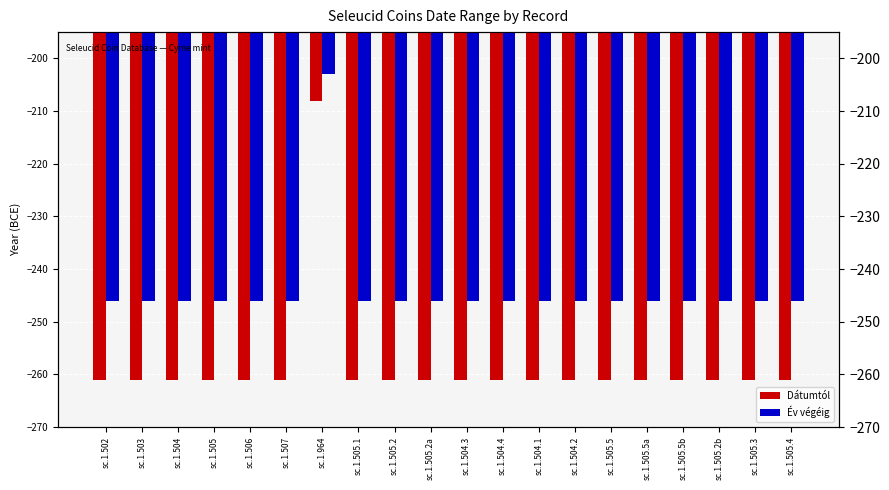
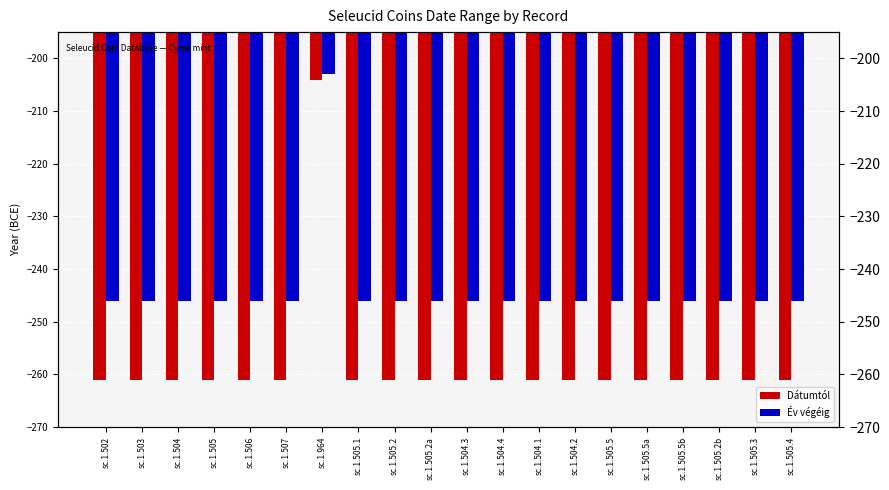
  {
    "Dátumtól": {
      "sc.1.502": -261,
      "sc.1.503": -261,
      "sc.1.504": -261,
      "sc.1.505": -261,
      "sc.1.506": -261,
      "sc.1.507": -261,
-     "sc.1.964": -208,
+     "sc.1.964": -204,
      "sc.1.505.1": -261,
      "sc.1.505.2": -261,
      "sc.1.505.2a": -261,
      "sc.1.504.3": -261,
      "sc.1.504.4": -261,
      "sc.1.504.1": -261,
      "sc.1.504.2": -261,
      "sc.1.505.5": -261,
      "sc.1.505.5a": -261,
      "sc.1.505.5b": -261,
      "sc.1.505.2b": -261,
      "sc.1.505.3": -261,
      "sc.1.505.4": -261
    },
    "Év végéig": {
      "sc.1.502": -246,
      "sc.1.503": -246,
      "sc.1.504": -246,
      "sc.1.505": -246,
      "sc.1.506": -246,
      "sc.1.507": -246,
      "sc.1.964": -203,
      "sc.1.505.1": -246,
      "sc.1.505.2": -246,
      "sc.1.505.2a": -246,
      "sc.1.504.3": -246,
      "sc.1.504.4": -246,
      "sc.1.504.1": -246,
      "sc.1.504.2": -246,
      "sc.1.505.5": -246,
      "sc.1.505.5a": -246,
      "sc.1.505.5b": -246,
      "sc.1.505.2b": -246,
      "sc.1.505.3": -246,
      "sc.1.505.4": -246
    }
  }
